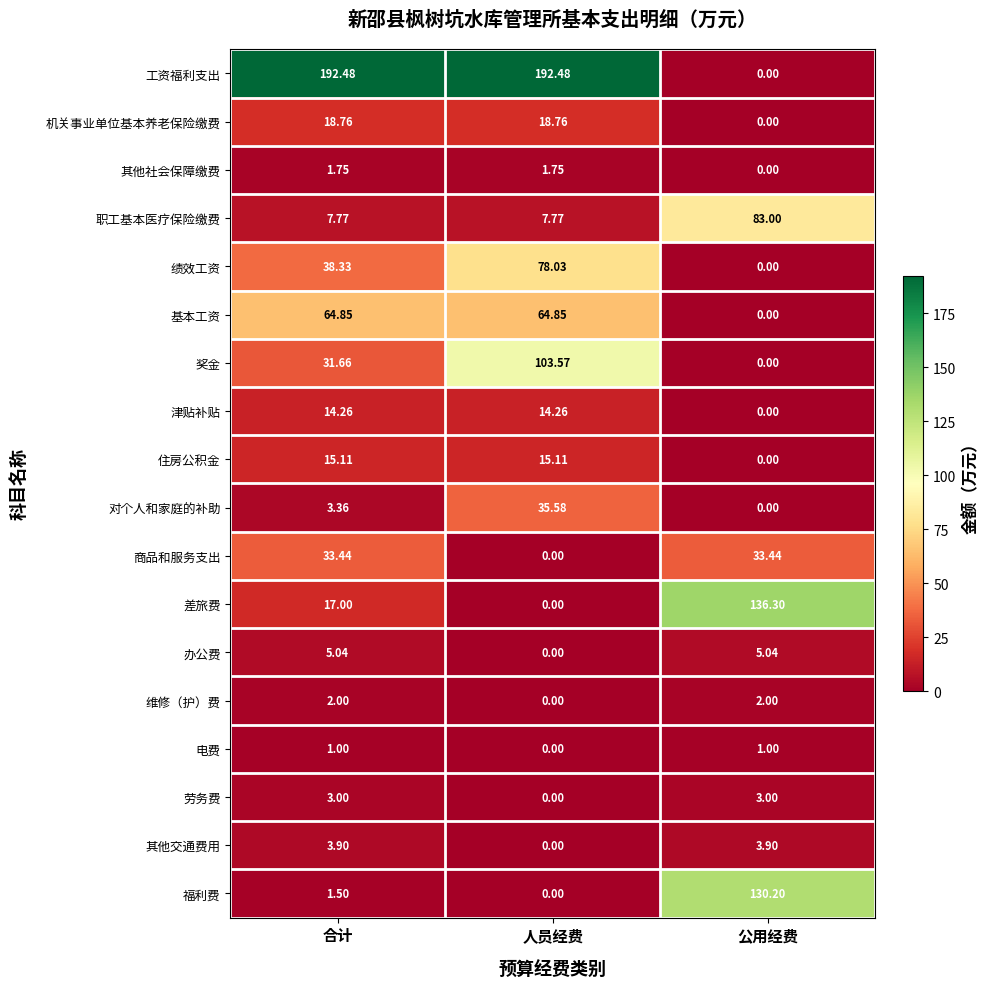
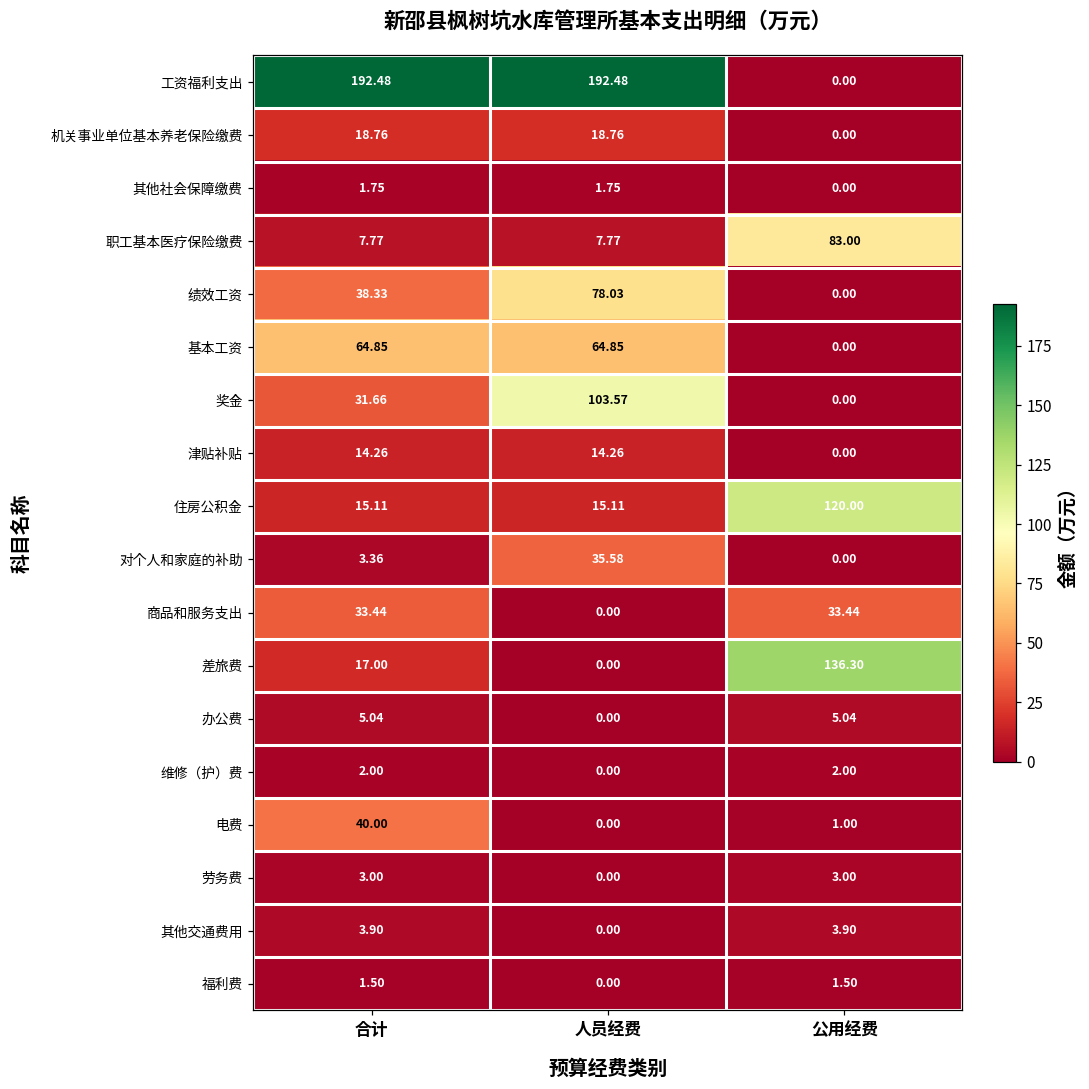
  {
    "工资福利支出": {
      "合计": 192.48,
      "人员经费": 192.48,
      "公用经费": 0.00
    },
    "机关事业单位基本养老保险缴费": {
      "合计": 18.76,
      "人员经费": 18.76,
      "公用经费": 0.00
    },
    "其他社会保障缴费": {
      "合计": 1.75,
      "人员经费": 1.75,
      "公用经费": 0.00
    },
    "职工基本医疗保险缴费": {
      "合计": 7.77,
      "人员经费": 7.77,
      "公用经费": 83.00
    },
    "绩效工资": {
      "合计": 38.33,
      "人员经费": 78.03,
      "公用经费": 0.00
    },
    "基本工资": {
      "合计": 64.85,
      "人员经费": 64.85,
      "公用经费": 0.00
    },
    "奖金": {
      "合计": 31.66,
      "人员经费": 103.57,
      "公用经费": 0.00
    },
    "津贴补贴": {
      "合计": 14.26,
      "人员经费": 14.26,
      "公用经费": 0.00
    },
    "住房公积金": {
      "合计": 15.11,
      "人员经费": 15.11,
-     "公用经费": 0.00
+     "公用经费": 120.00
    },
    "对个人和家庭的补助": {
      "合计": 3.36,
      "人员经费": 35.58,
      "公用经费": 0.00
    },
    "商品和服务支出": {
      "合计": 33.44,
      "人员经费": 0.00,
      "公用经费": 33.44
    },
    "差旅费": {
      "合计": 17.00,
      "人员经费": 0.00,
      "公用经费": 136.30
    },
    "办公费": {
      "合计": 5.04,
      "人员经费": 0.00,
      "公用经费": 5.04
    },
    "维修（护）费": {
      "合计": 2.00,
      "人员经费": 0.00,
      "公用经费": 2.00
    },
    "电费": {
-     "合计": 1.00,
+     "合计": 40.00,
      "人员经费": 0.00,
      "公用经费": 1.00
    },
    "劳务费": {
      "合计": 3.00,
      "人员经费": 0.00,
      "公用经费": 3.00
    },
    "其他交通费用": {
      "合计": 3.90,
      "人员经费": 0.00,
      "公用经费": 3.90
    },
    "福利费": {
      "合计": 1.50,
      "人员经费": 0.00,
-     "公用经费": 130.20
+     "公用经费": 1.50
    }
  }
